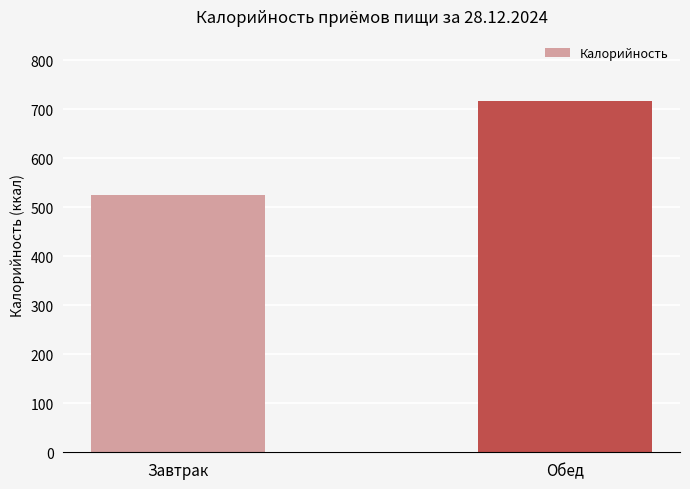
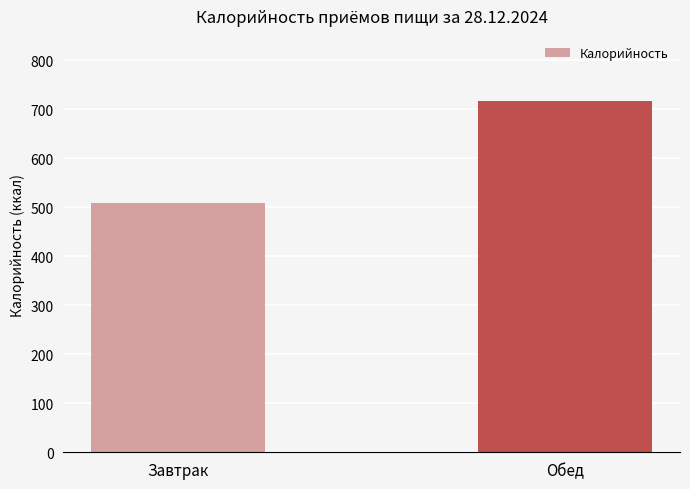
  {
-   "Завтрак": 530,
+   "Завтрак": 510,
    "Обед": 720
  }
